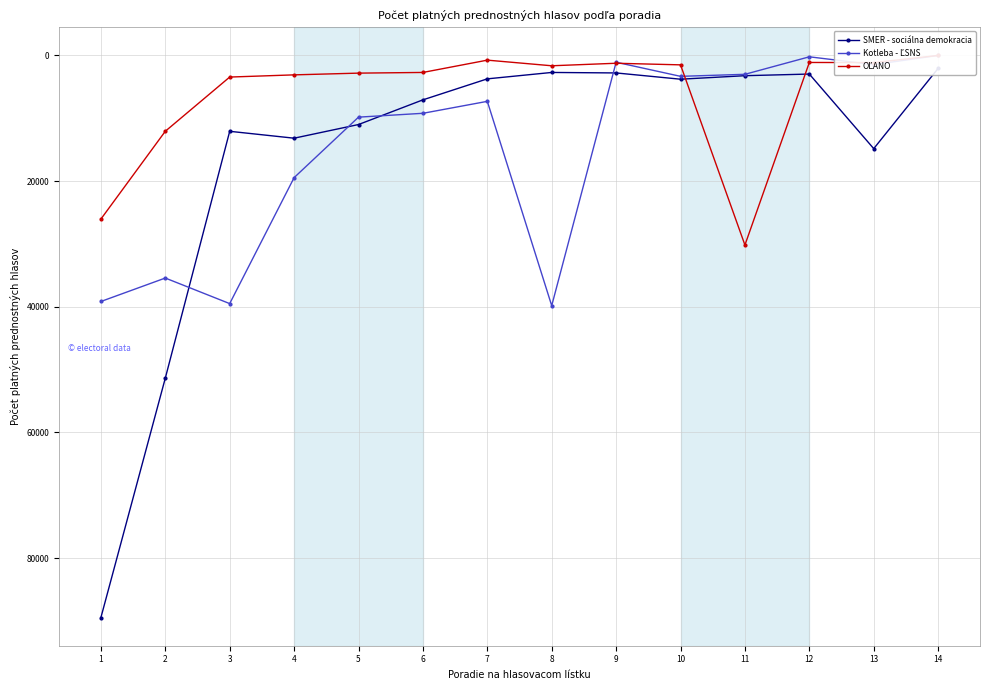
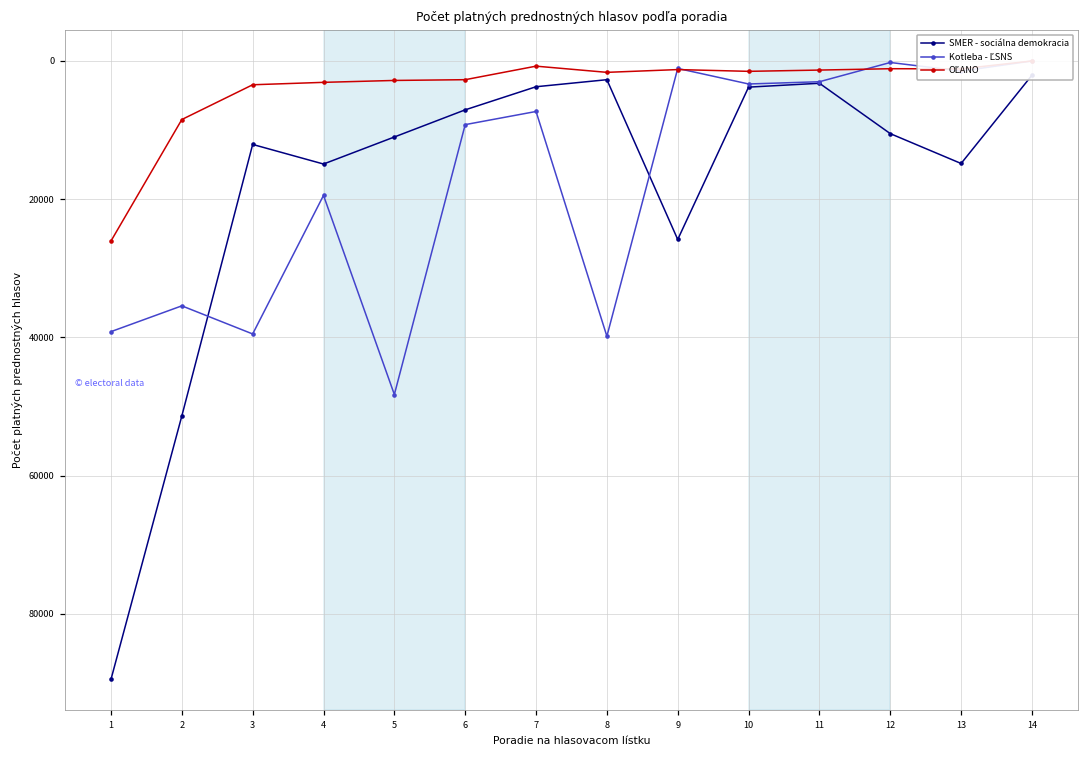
  {
    "SMER - sociálna demokracia": {
      "1": 89000,
      "2": 51000,
      "3": 12000,
-     "4": 13000,
+     "4": 15000,
      "5": 11000,
      "6": 7000,
      "7": 4000,
      "8": 3000,
-     "9": 3000,
+     "9": 26000,
      "10": 4000,
-     "12": 3000,
+     "12": 11000,
      "13": 15000
    },
    "Kotleba - ĽSNS": {
      "1": 39000,
      "2": 35000,
      "3": 39000,
      "4": 19000,
-     "5": 10000,
+     "5": 48000,
      "6": 9000,
      "7": 7000,
      "8": 40000,
      "10": 3000,
      "12": 0
    },
    "OĽANO": {
      "1": 26000,
-     "2": 12000,
+     "2": 8000,
      "3": 3000,
      "4": 3000,
      "5": 3000,
      "6": 3000,
      "7": 1000,
      "8": 2000,
      "10": 1000,
-     "11": 30000,
+     "11": 1000,
      "12": 1000
    }
  }
